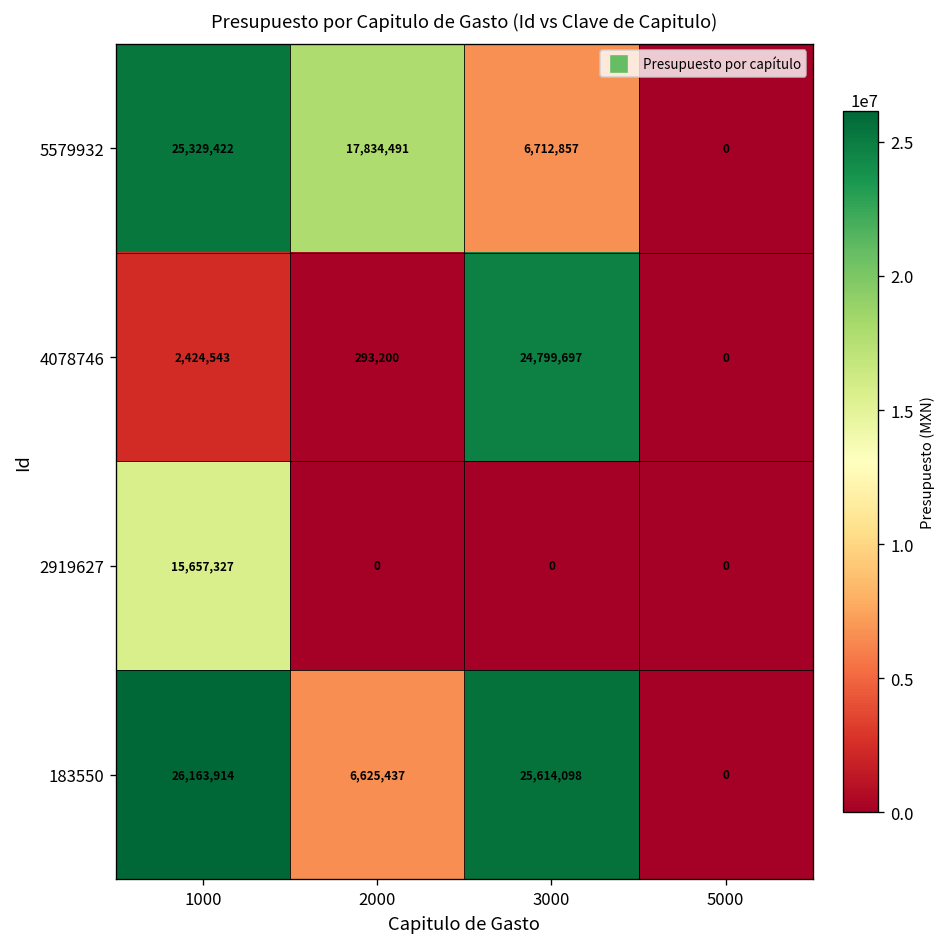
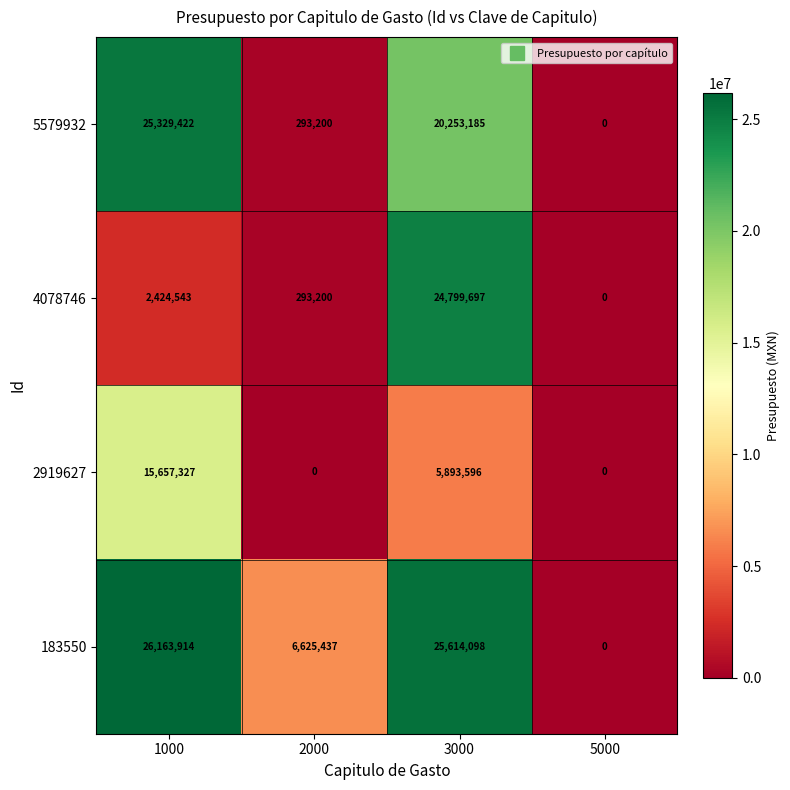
  {
    "5579932": {
      "1000": "25,329,422",
-     "2000": "17,834,491",
-     "3000": "6,712,857",
+     "2000": "293,200",
+     "3000": "20,253,185",
      "5000": "0"
    },
    "4078746": {
      "1000": "2,424,543",
      "2000": "293,200",
      "3000": "24,799,697",
      "5000": "0"
    },
    "2919627": {
      "1000": "15,657,327",
      "2000": "0",
-     "3000": "0",
+     "3000": "5,893,596",
      "5000": "0"
    },
    "183550": {
      "1000": "26,163,914",
      "2000": "6,625,437",
      "3000": "25,614,098",
      "5000": "0"
    }
  }
